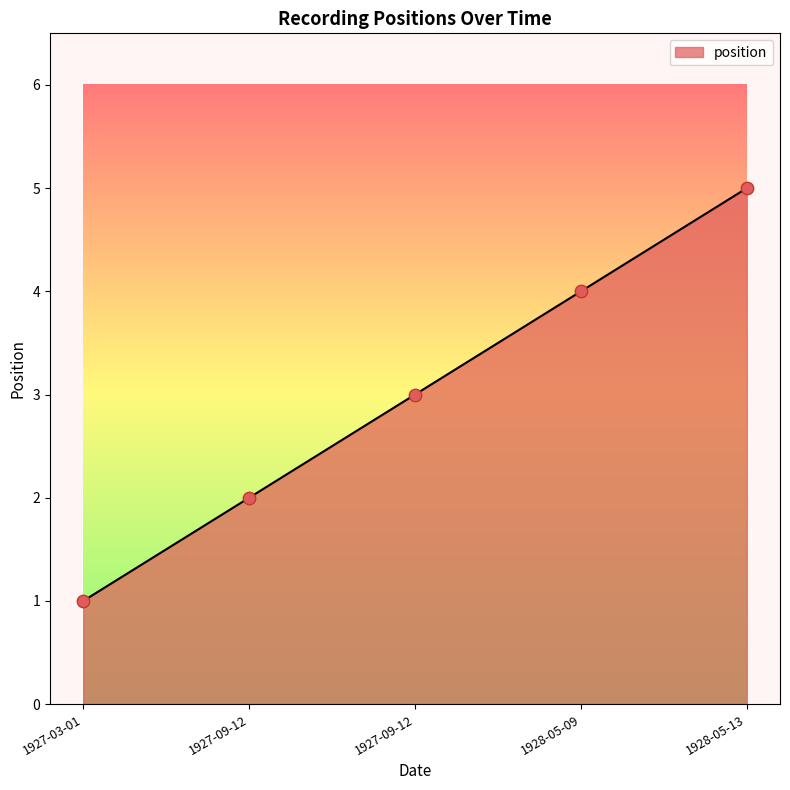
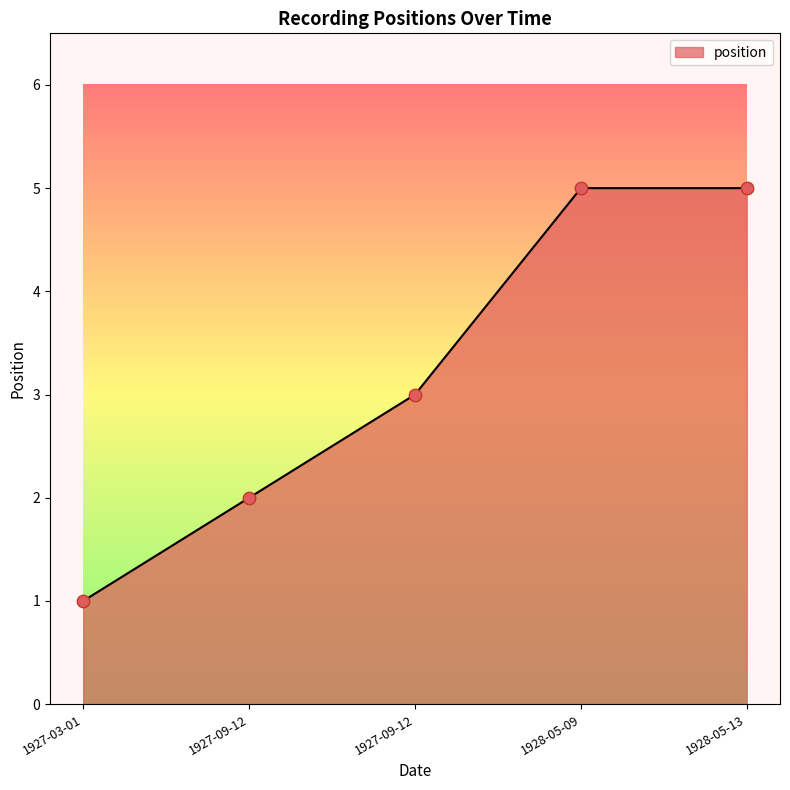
  {
    "1927-03-01": 1,
-   "1928-05-09": 4,
+   "1928-05-09": 5,
    "1928-05-13": 5
  }
